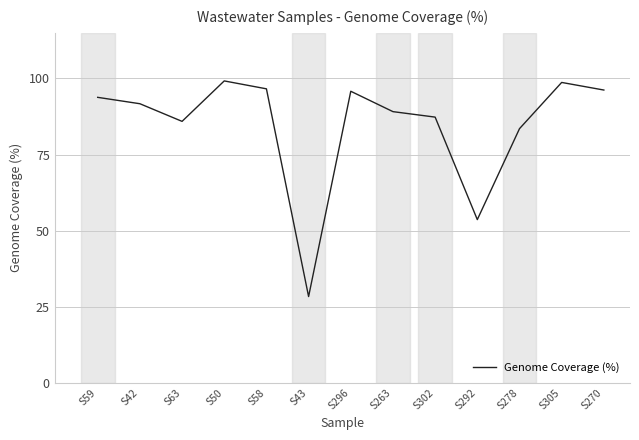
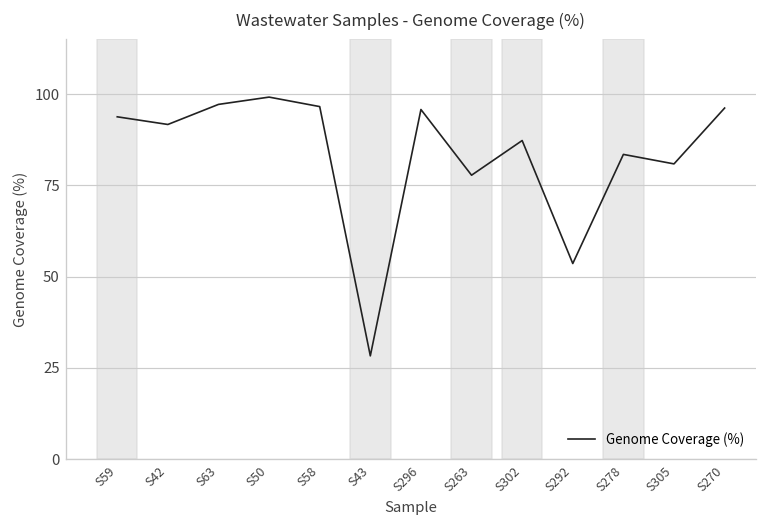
  {
    "S59": 94,
    "S42": 92,
-   "S63": 86,
+   "S63": 97,
    "S50": 99,
    "S58": 97,
    "S43": 28,
    "S296": 96,
-   "S263": 89,
+   "S263": 78,
    "S302": 87,
    "S292": 54,
    "S278": 84,
-   "S305": 99,
+   "S305": 81,
    "S270": 96
  }
